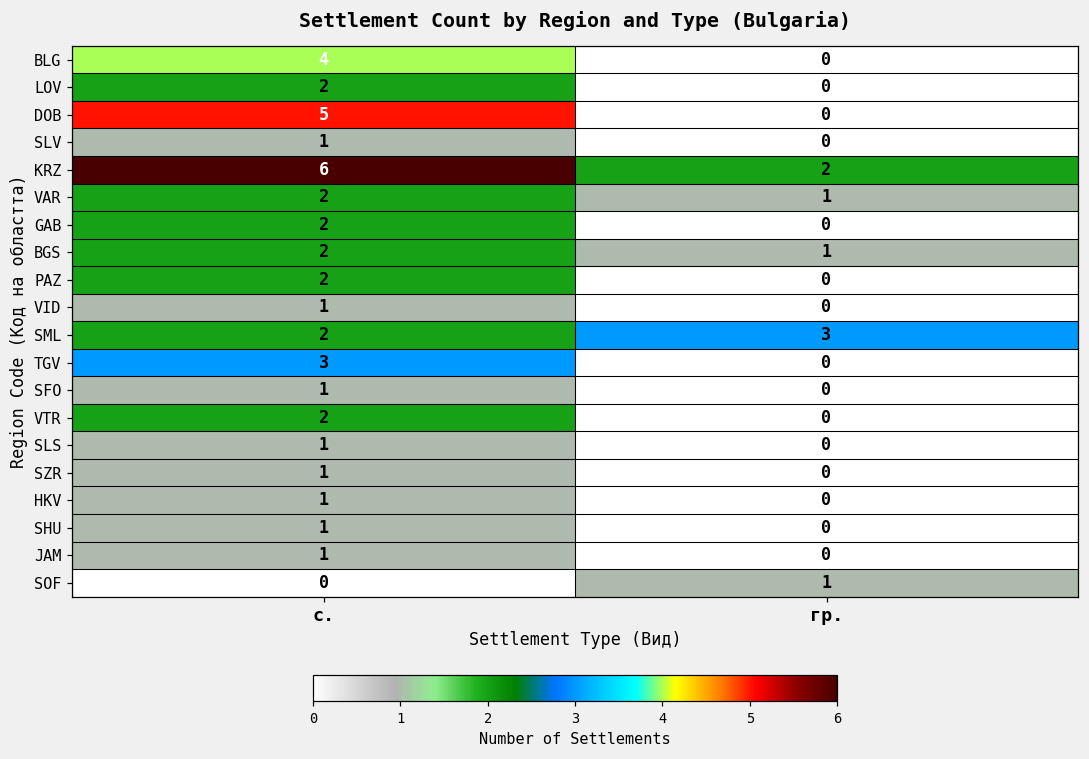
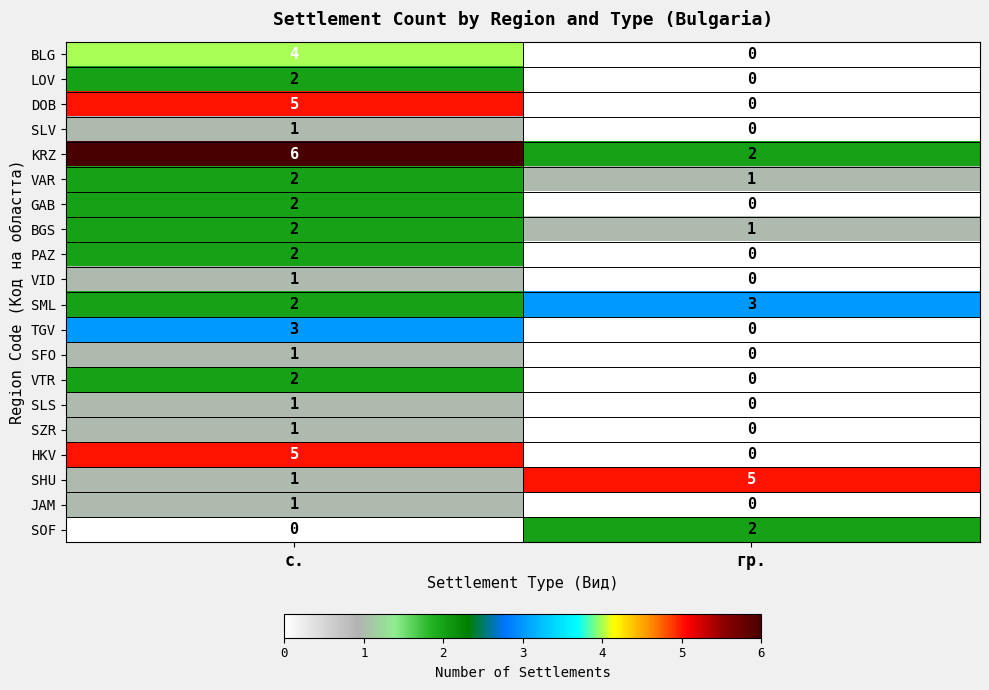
  {
    "BLG": {
      "с.": 4,
      "гр.": 0
    },
    "LOV": {
      "с.": 2,
      "гр.": 0
    },
    "DOB": {
      "с.": 5,
      "гр.": 0
    },
    "SLV": {
      "с.": 1,
      "гр.": 0
    },
    "KRZ": {
      "с.": 6,
      "гр.": 2
    },
    "VAR": {
      "с.": 2,
      "гр.": 1
    },
    "GAB": {
      "с.": 2,
      "гр.": 0
    },
    "BGS": {
      "с.": 2,
      "гр.": 1
    },
    "PAZ": {
      "с.": 2,
      "гр.": 0
    },
    "VID": {
      "с.": 1,
      "гр.": 0
    },
    "SML": {
      "с.": 2,
      "гр.": 3
    },
    "TGV": {
      "с.": 3,
      "гр.": 0
    },
    "SFO": {
      "с.": 1,
      "гр.": 0
    },
    "VTR": {
      "с.": 2,
      "гр.": 0
    },
    "SLS": {
      "с.": 1,
      "гр.": 0
    },
    "SZR": {
      "с.": 1,
      "гр.": 0
    },
    "HKV": {
-     "с.": 1,
+     "с.": 5,
      "гр.": 0
    },
    "SHU": {
      "с.": 1,
-     "гр.": 0
+     "гр.": 5
    },
    "JAM": {
      "с.": 1,
      "гр.": 0
    },
    "SOF": {
      "с.": 0,
-     "гр.": 1
+     "гр.": 2
    }
  }
